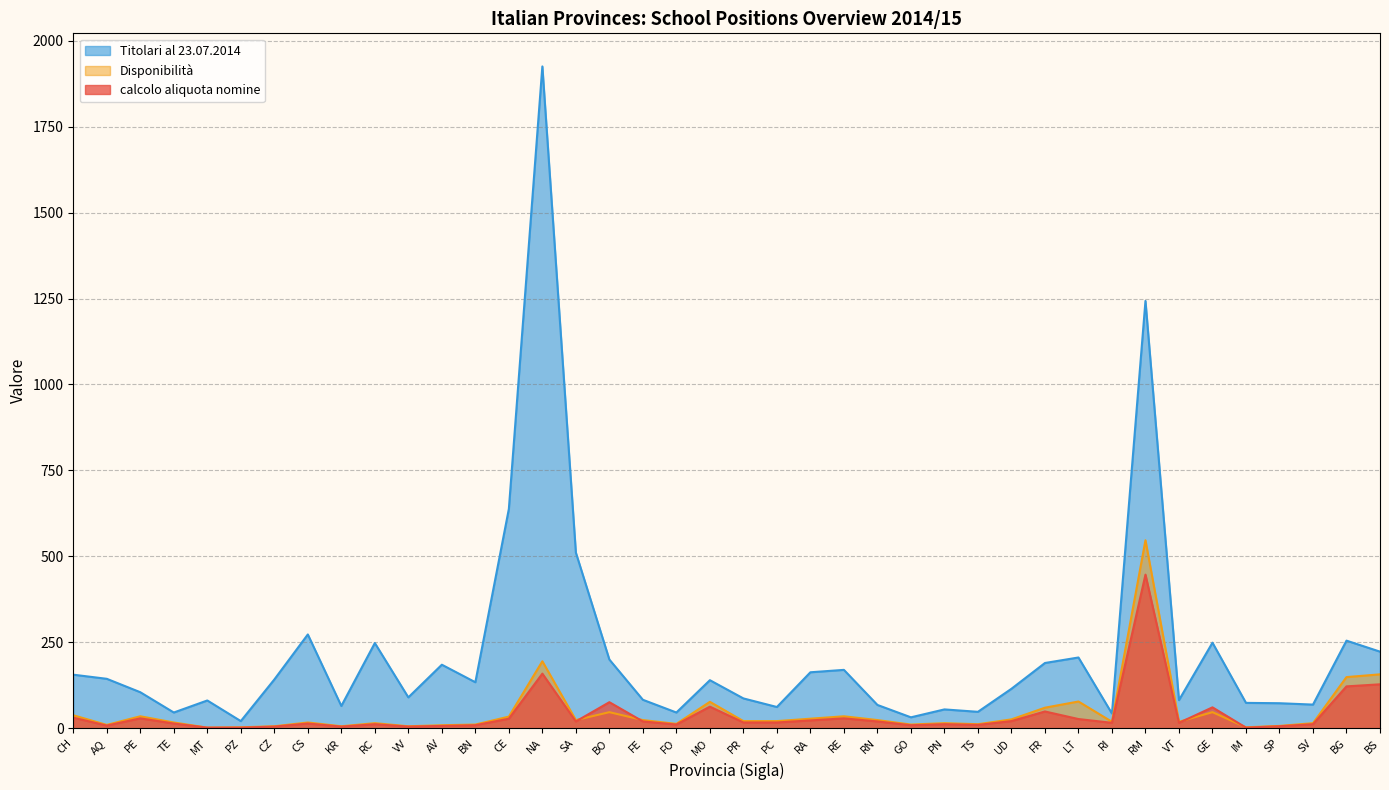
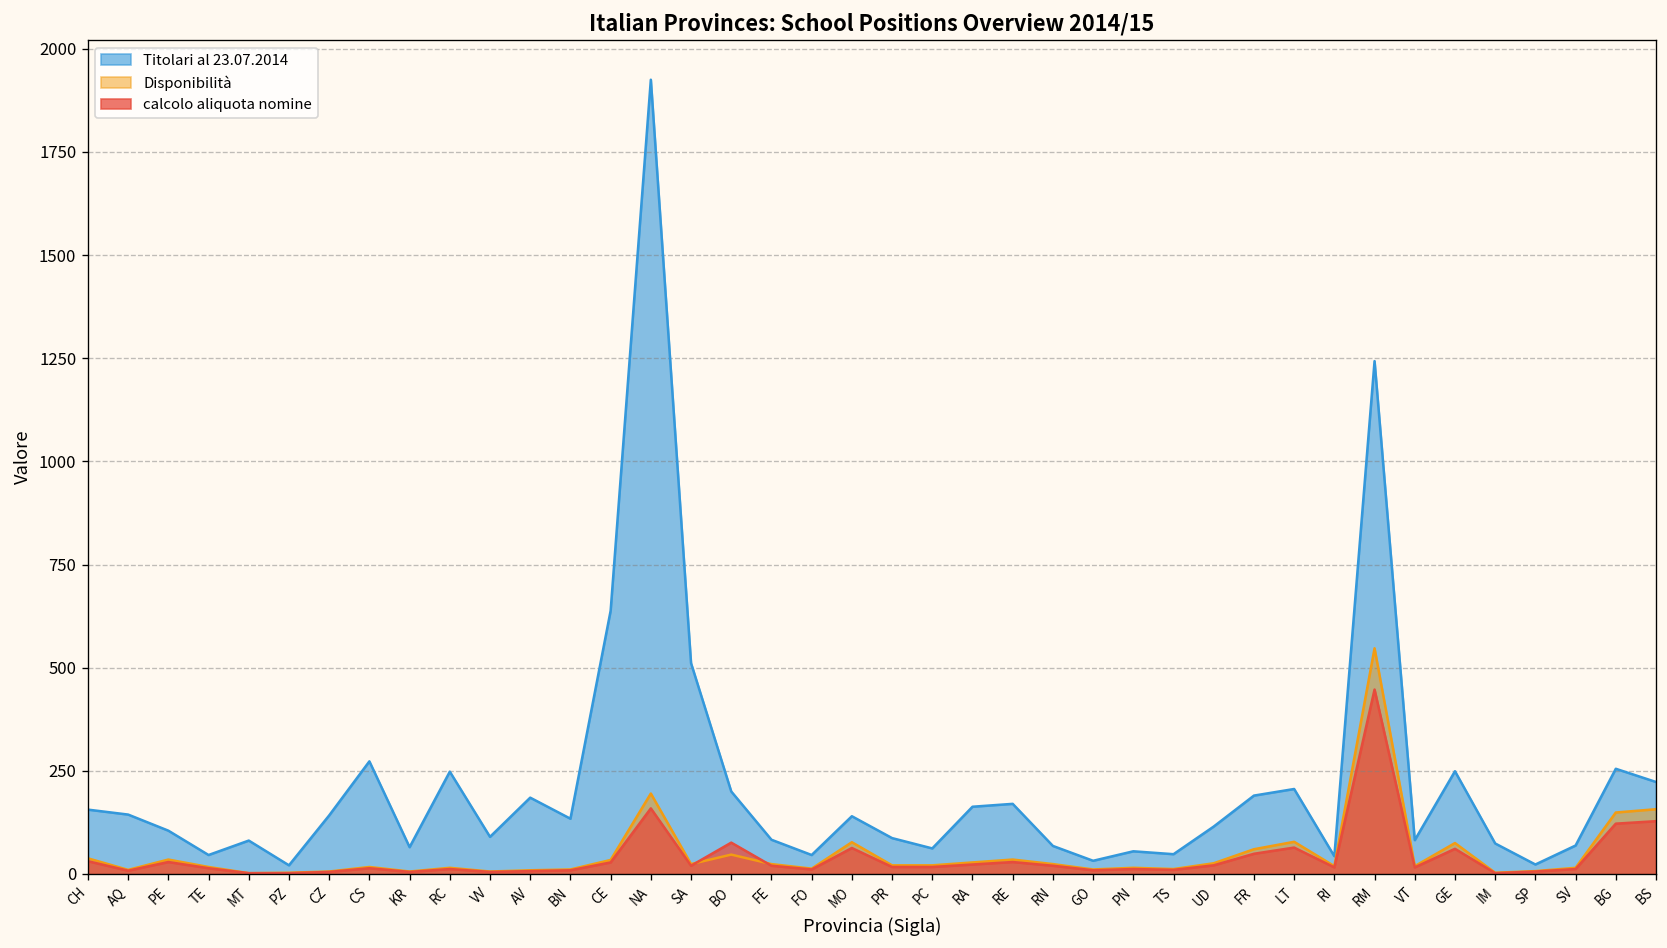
  {
    "Titolari al 23.07.2014": {
      "CH": 160,
      "AQ": 140,
      "PE": 110,
      "TE": 50,
      "MT": 80,
      "PZ": 20,
      "CZ": 140,
      "CS": 270,
      "KR": 70,
      "RC": 250,
      "VV": 90,
      "AV": 190,
      "BN": 130,
      "CE": 640,
      "NA": 1930,
      "SA": 510,
      "BO": 200,
      "FE": 80,
      "FO": 50,
      "MO": 140,
      "PR": 90,
      "PC": 60,
      "RA": 160,
      "RE": 170,
      "RN": 70,
      "GO": 30,
      "PN": 60,
      "TS": 50,
      "UD": 120,
      "FR": 190,
      "LT": 210,
      "RI": 40,
      "RM": 1240,
      "VT": 80,
      "GE": 250,
      "IM": 70,
-     "SP": 70,
+     "SP": 20,
      "SV": 70,
      "BG": 260,
      "BS": 220
    },
    "Disponibilità": {
      "NA": 200,
      "BO": 50,
      "MO": 80,
      "FR": 60,
      "LT": 80,
      "RM": 550,
-     "GE": 50,
+     "GE": 80,
      "BG": 150,
      "BS": 160
    },
    "calcolo aliquota nomine": {
      "NA": 160,
      "BO": 80,
      "MO": 60,
      "FR": 50,
-     "LT": 30,
+     "LT": 60,
      "RM": 450,
      "GE": 60,
      "BG": 120,
      "BS": 130
    }
  }
